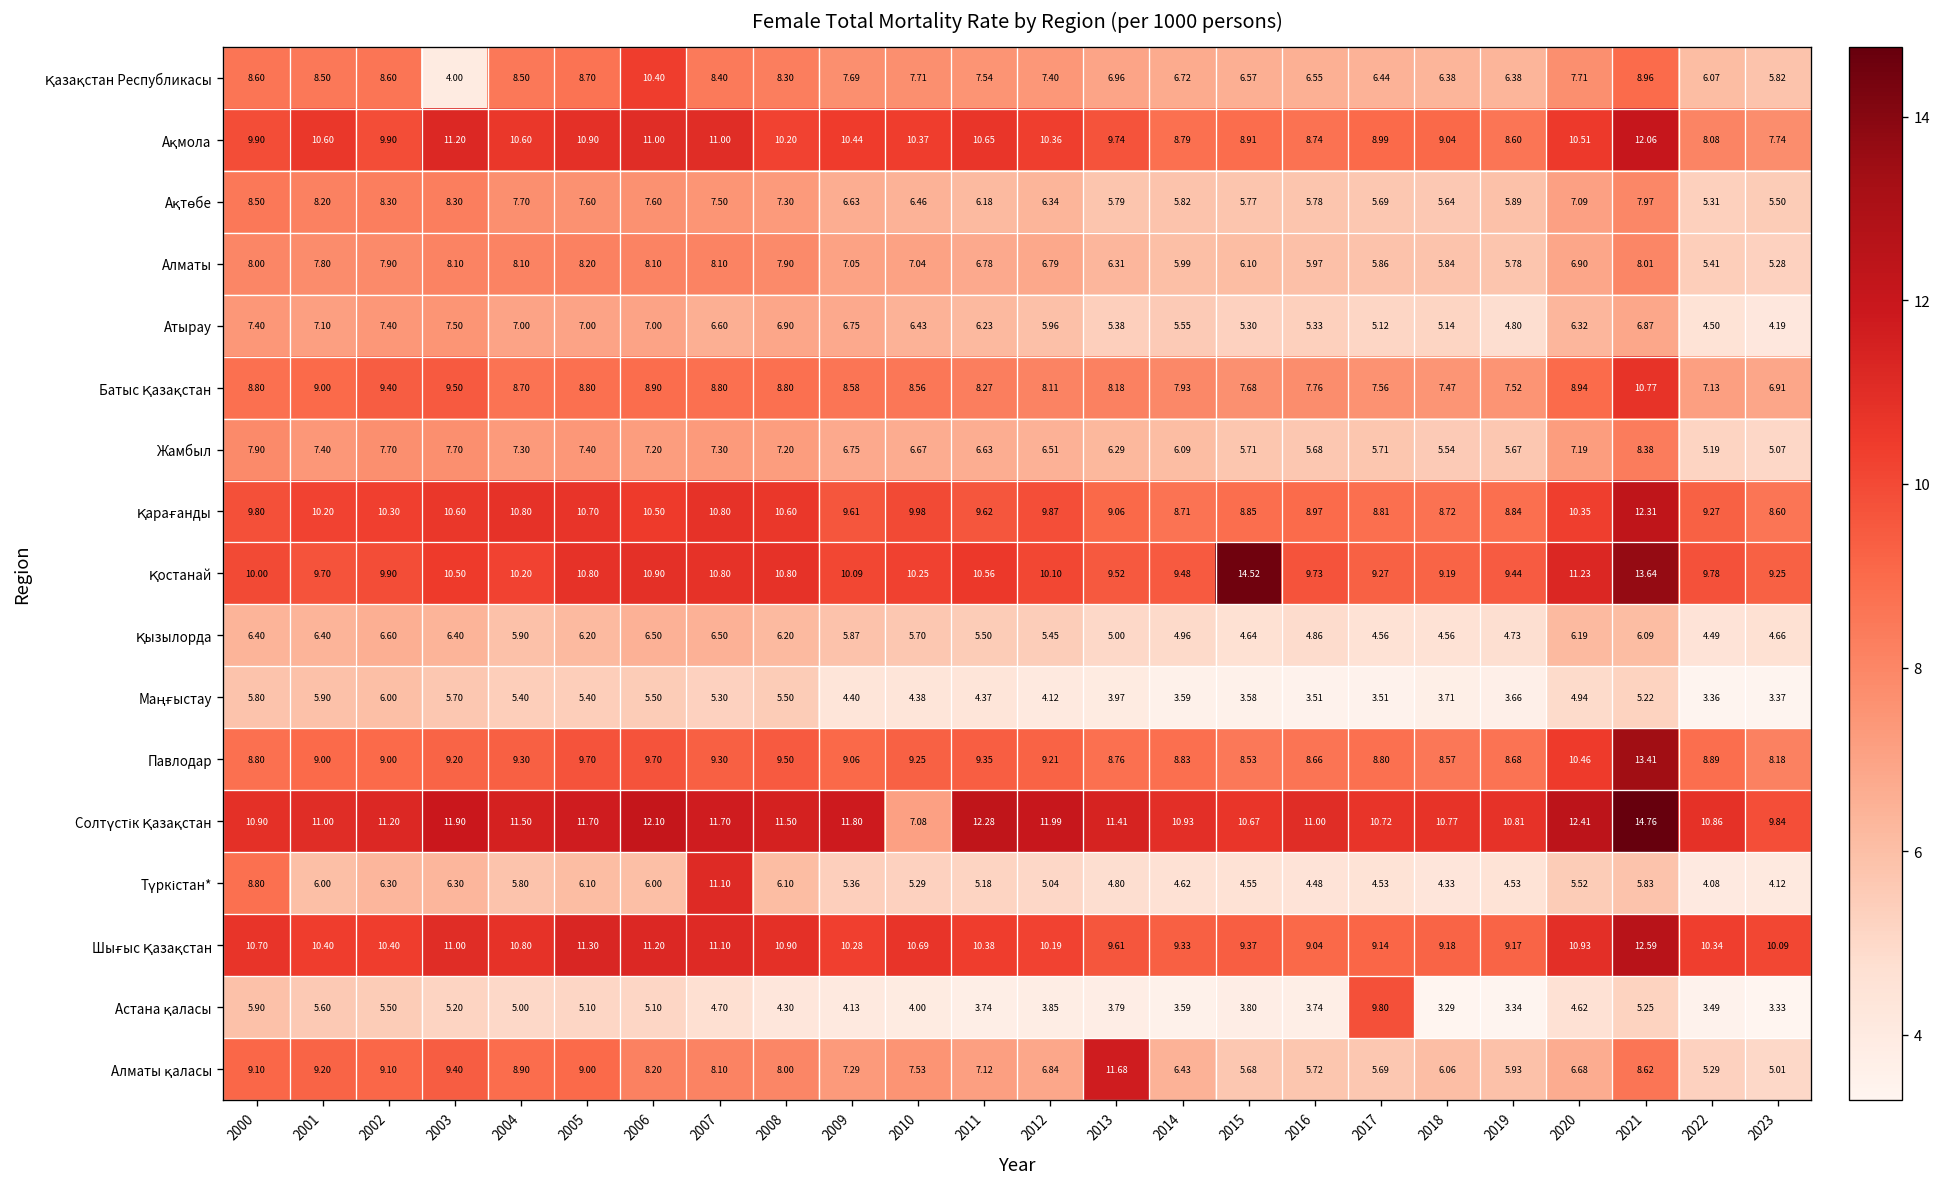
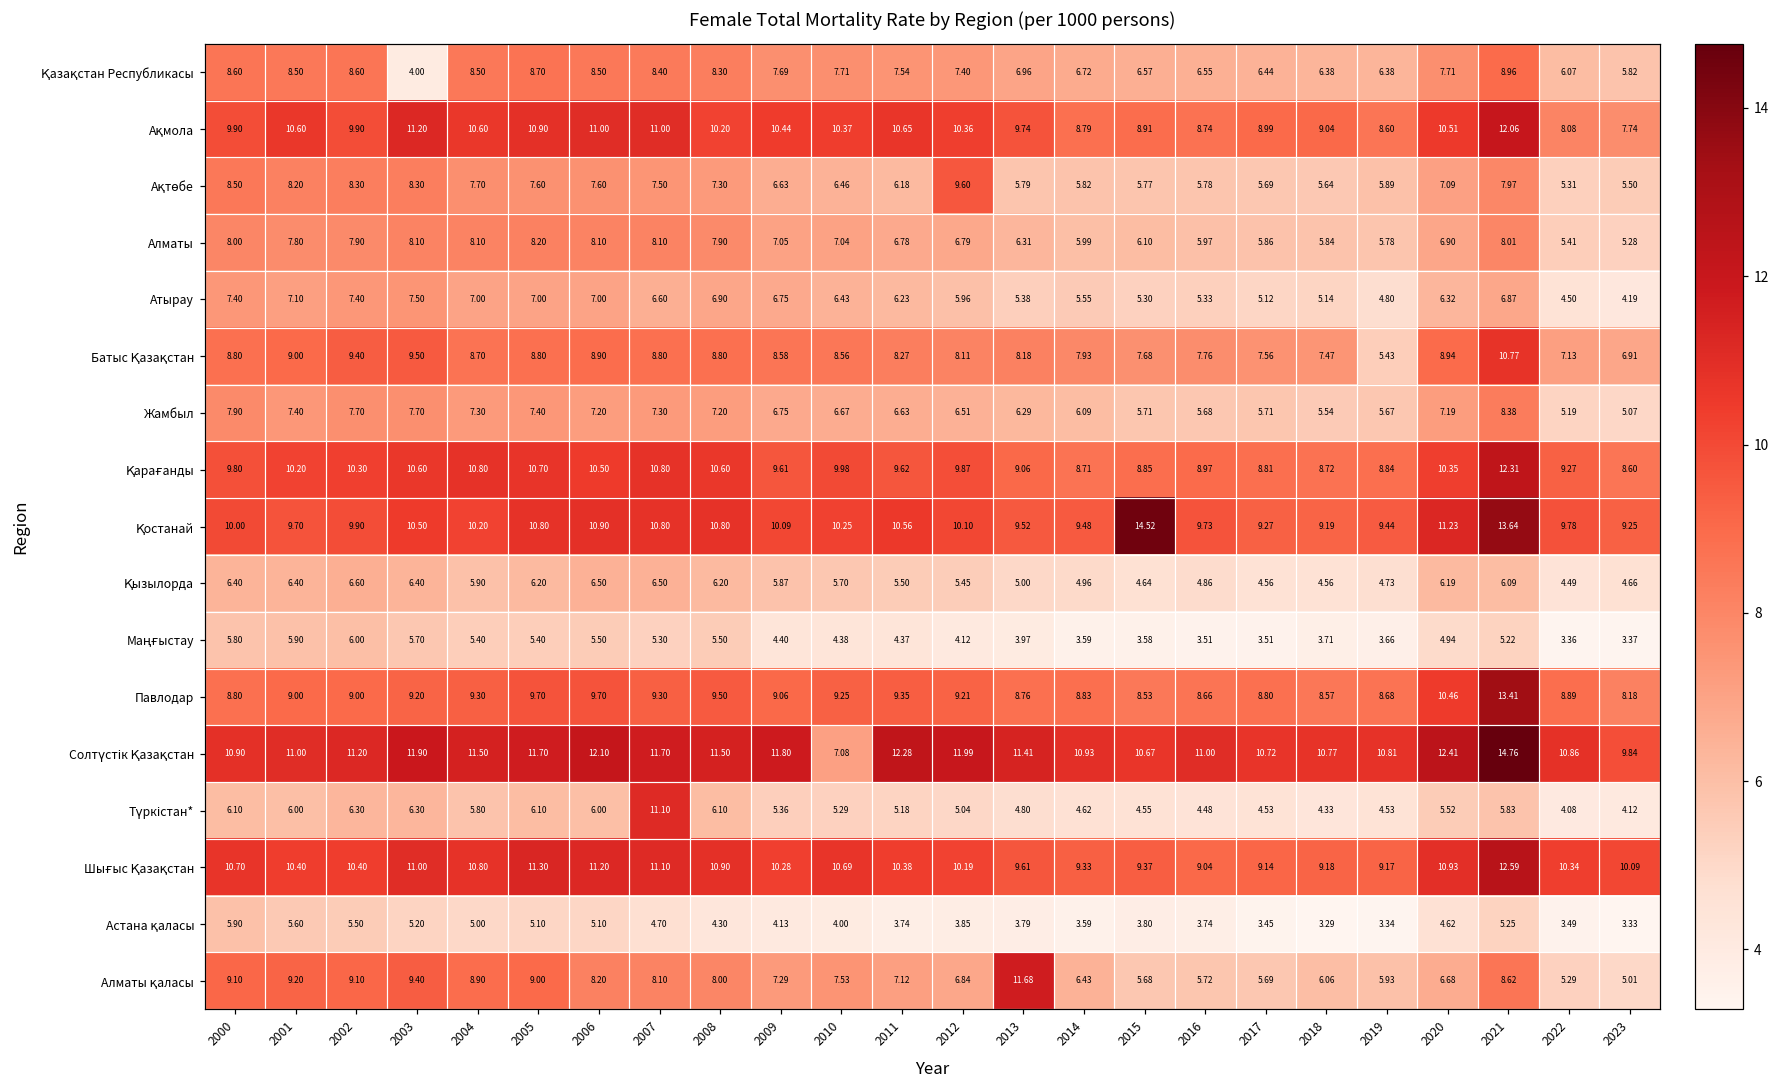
  {
    "Қазақстан Республикасы": {
      "2000": 8.60,
      "2001": 8.50,
      "2002": 8.60,
      "2003": 4.00,
      "2004": 8.50,
      "2005": 8.70,
-     "2006": 10.40,
+     "2006": 8.50,
      "2007": 8.40,
      "2008": 8.30,
      "2009": 7.69,
      "2010": 7.71,
      "2011": 7.54,
      "2012": 7.40,
      "2013": 6.96,
      "2014": 6.72,
      "2015": 6.57,
      "2016": 6.55,
      "2017": 6.44,
      "2018": 6.38,
      "2019": 6.38,
      "2020": 7.71,
      "2021": 8.96,
      "2022": 6.07,
      "2023": 5.82
    },
    "Ақтөбе": {
      "2000": 8.50,
      "2001": 8.20,
      "2002": 8.30,
      "2003": 8.30,
      "2004": 7.70,
      "2005": 7.60,
      "2006": 7.60,
      "2007": 7.50,
      "2008": 7.30,
      "2009": 6.63,
      "2010": 6.46,
      "2011": 6.18,
-     "2012": 6.34,
+     "2012": 9.60,
      "2013": 5.79,
      "2014": 5.82,
      "2015": 5.77,
      "2016": 5.78,
      "2017": 5.69,
      "2018": 5.64,
      "2019": 5.89,
      "2020": 7.09,
      "2021": 7.97,
      "2022": 5.31,
      "2023": 5.50
    },
    "Батыс Қазақстан": {
      "2000": 8.80,
      "2001": 9.00,
      "2002": 9.40,
      "2003": 9.50,
      "2004": 8.70,
      "2005": 8.80,
      "2006": 8.90,
      "2007": 8.80,
      "2008": 8.80,
      "2009": 8.58,
      "2010": 8.56,
      "2011": 8.27,
      "2012": 8.11,
      "2013": 8.18,
      "2014": 7.93,
      "2015": 7.68,
      "2016": 7.76,
      "2017": 7.56,
      "2018": 7.47,
-     "2019": 7.52,
+     "2019": 5.43,
      "2020": 8.94,
      "2021": 10.77,
      "2022": 7.13,
      "2023": 6.91
    },
    "Түркістан*": {
-     "2000": 8.80,
+     "2000": 6.10,
      "2001": 6.00,
      "2002": 6.30,
      "2003": 6.30,
      "2004": 5.80,
      "2005": 6.10,
      "2006": 6.00,
      "2007": 11.10,
      "2008": 6.10,
      "2009": 5.36,
      "2010": 5.29,
      "2011": 5.18,
      "2012": 5.04,
      "2013": 4.80,
      "2014": 4.62,
      "2015": 4.55,
      "2016": 4.48,
      "2017": 4.53,
      "2018": 4.33,
      "2019": 4.53,
      "2020": 5.52,
      "2021": 5.83,
      "2022": 4.08,
      "2023": 4.12
    },
    "Астана қаласы": {
      "2000": 5.90,
      "2001": 5.60,
      "2002": 5.50,
      "2003": 5.20,
      "2004": 5.00,
      "2005": 5.10,
      "2006": 5.10,
      "2007": 4.70,
      "2008": 4.30,
      "2009": 4.13,
      "2010": 4.00,
      "2011": 3.74,
      "2012": 3.85,
      "2013": 3.79,
      "2014": 3.59,
      "2015": 3.80,
      "2016": 3.74,
-     "2017": 9.80,
+     "2017": 3.45,
      "2018": 3.29,
      "2019": 3.34,
      "2020": 4.62,
      "2021": 5.25,
      "2022": 3.49,
      "2023": 3.33
    }
  }
